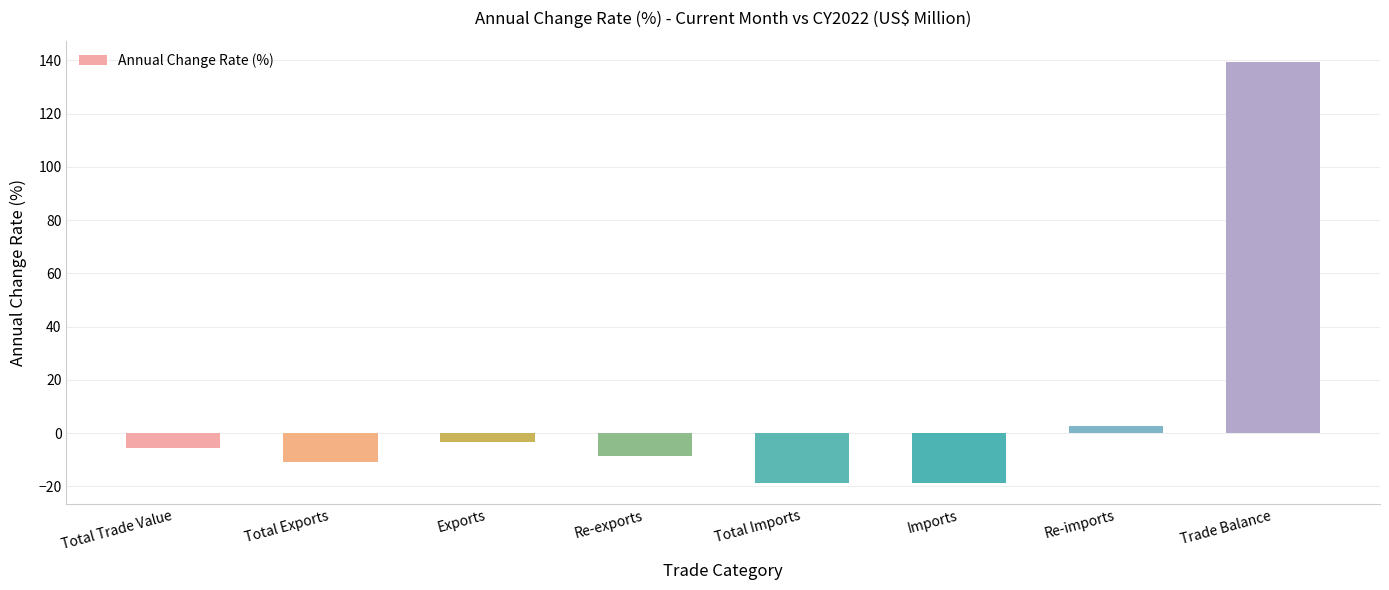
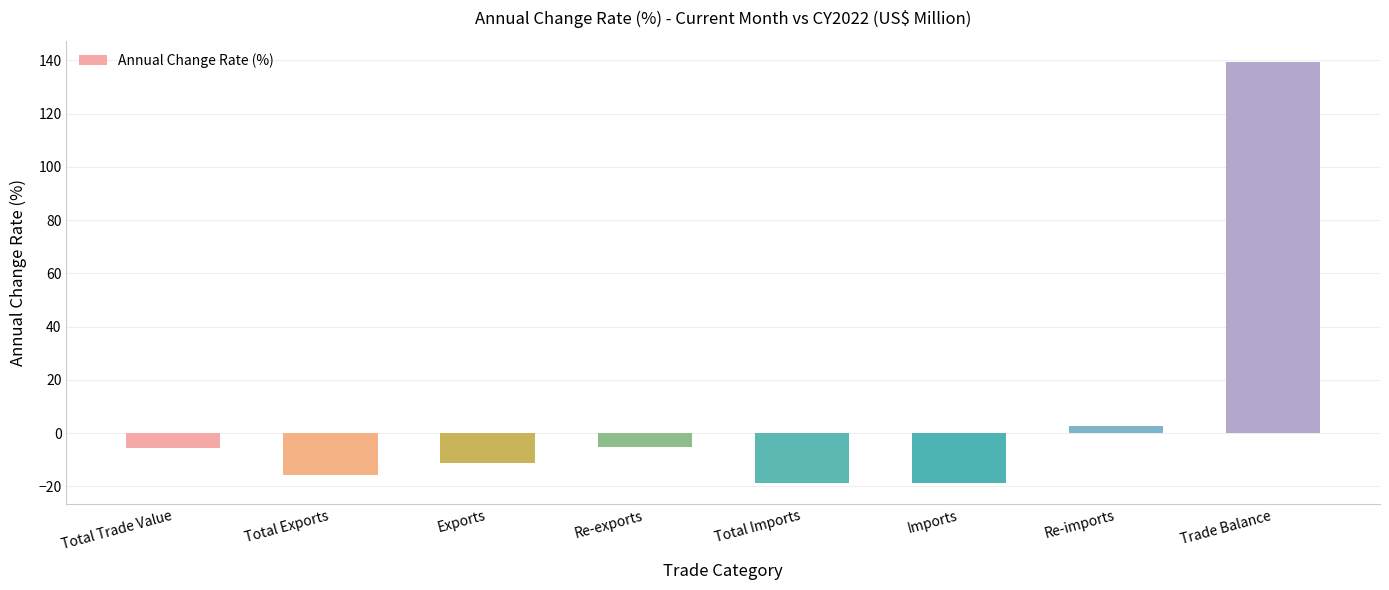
  {
    "Total Trade Value": -6,
-   "Total Exports": -11,
-   "Exports": -3,
-   "Re-exports": -8,
+   "Total Exports": -16,
+   "Exports": -11,
+   "Re-exports": -5,
    "Total Imports": -19,
    "Imports": -19,
    "Re-imports": 2,
    "Trade Balance": 139
  }
